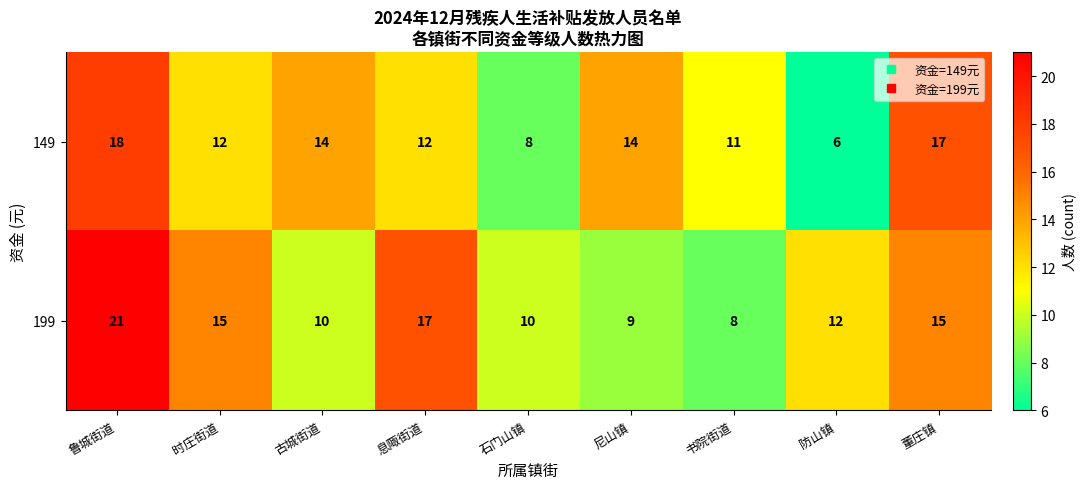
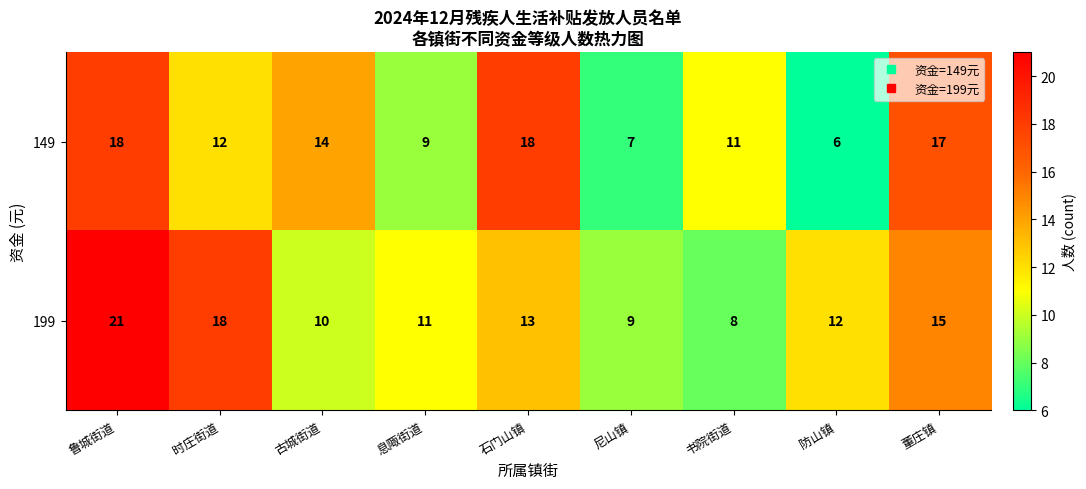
  {
    "149": {
      "鲁城街道": 18,
      "时庄街道": 12,
      "古城街道": 14,
-     "息陬街道": 12,
-     "石门山镇": 8,
-     "尼山镇": 14,
+     "息陬街道": 9,
+     "石门山镇": 18,
+     "尼山镇": 7,
      "书院街道": 11,
      "防山镇": 6,
      "董庄镇": 17
    },
    "199": {
      "鲁城街道": 21,
-     "时庄街道": 15,
+     "时庄街道": 18,
      "古城街道": 10,
-     "息陬街道": 17,
-     "石门山镇": 10,
+     "息陬街道": 11,
+     "石门山镇": 13,
      "尼山镇": 9,
      "书院街道": 8,
      "防山镇": 12,
      "董庄镇": 15
    }
  }
